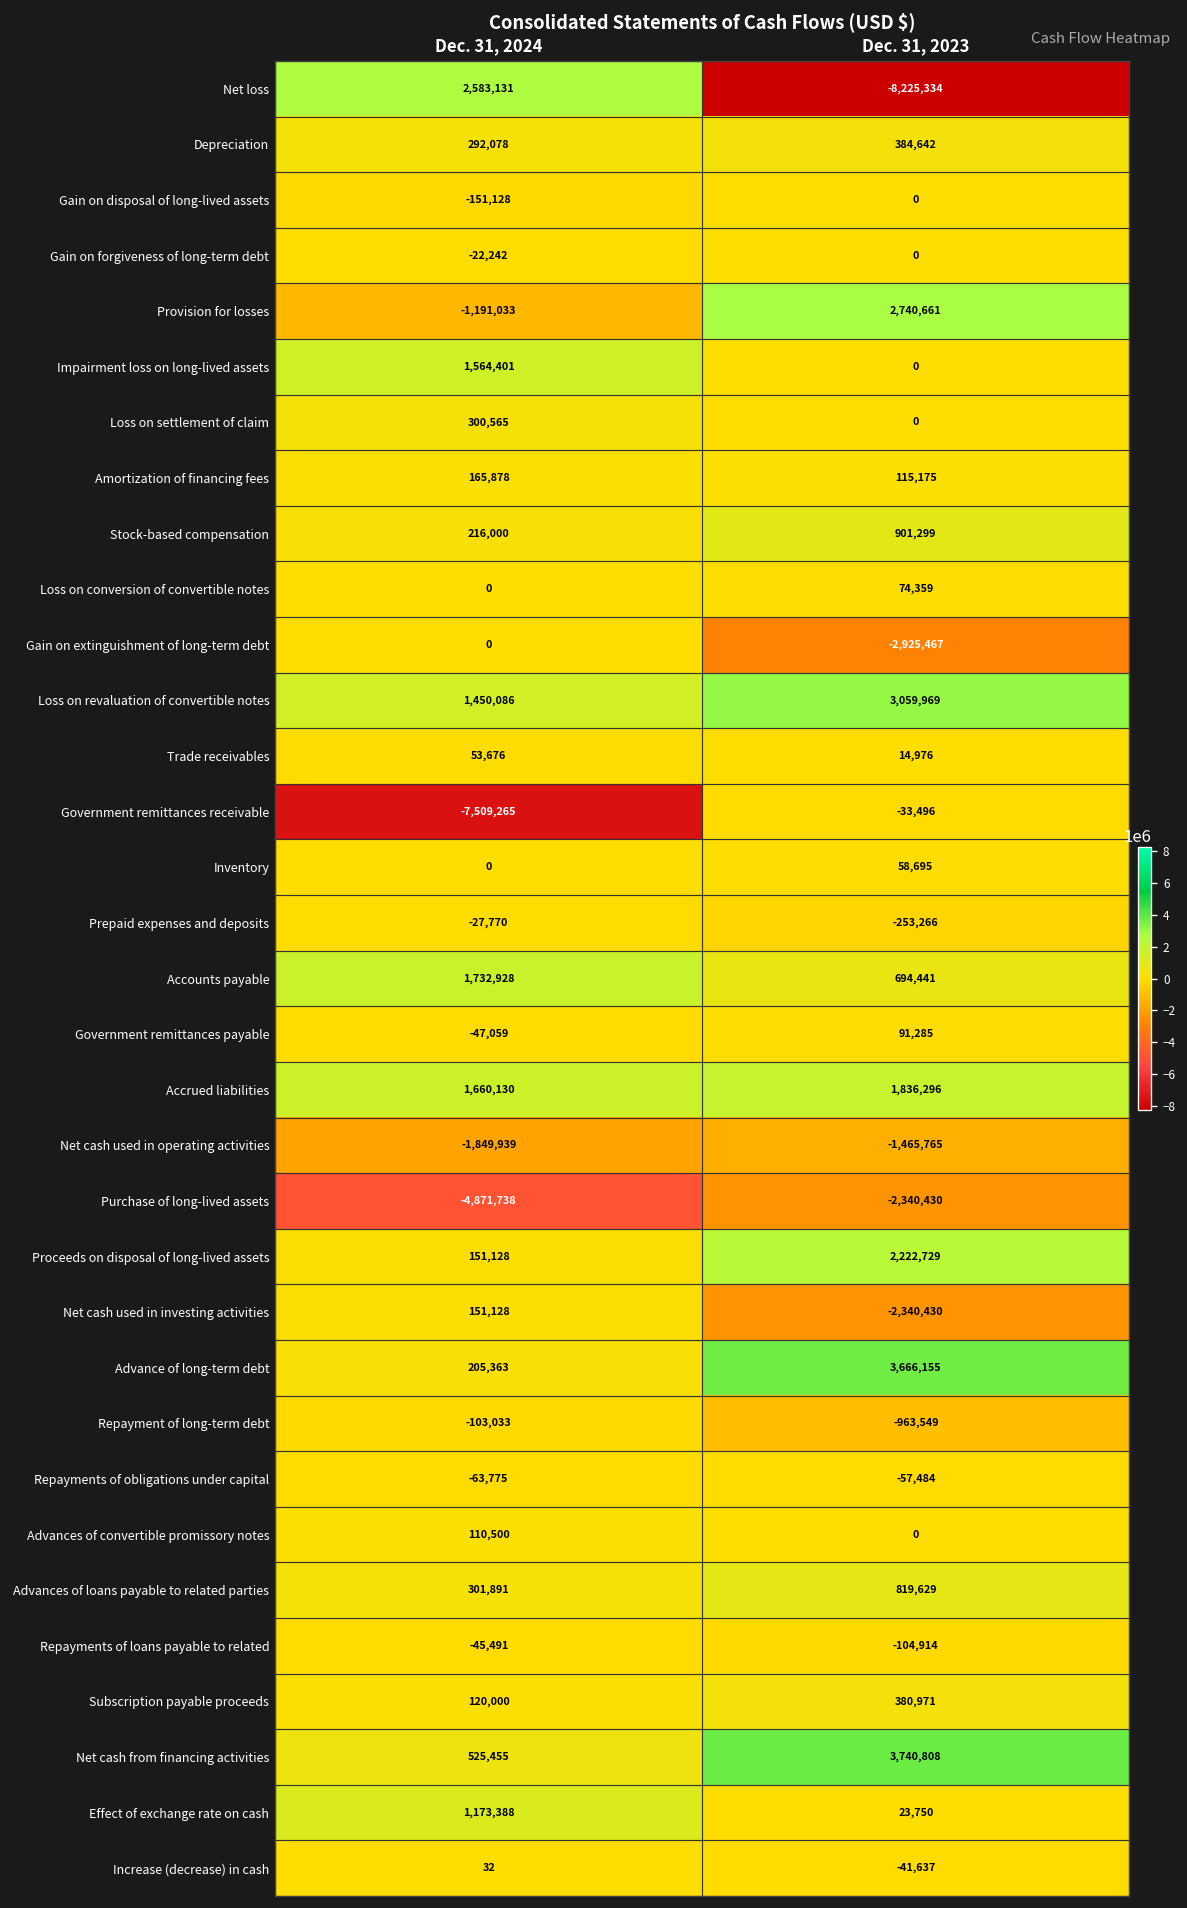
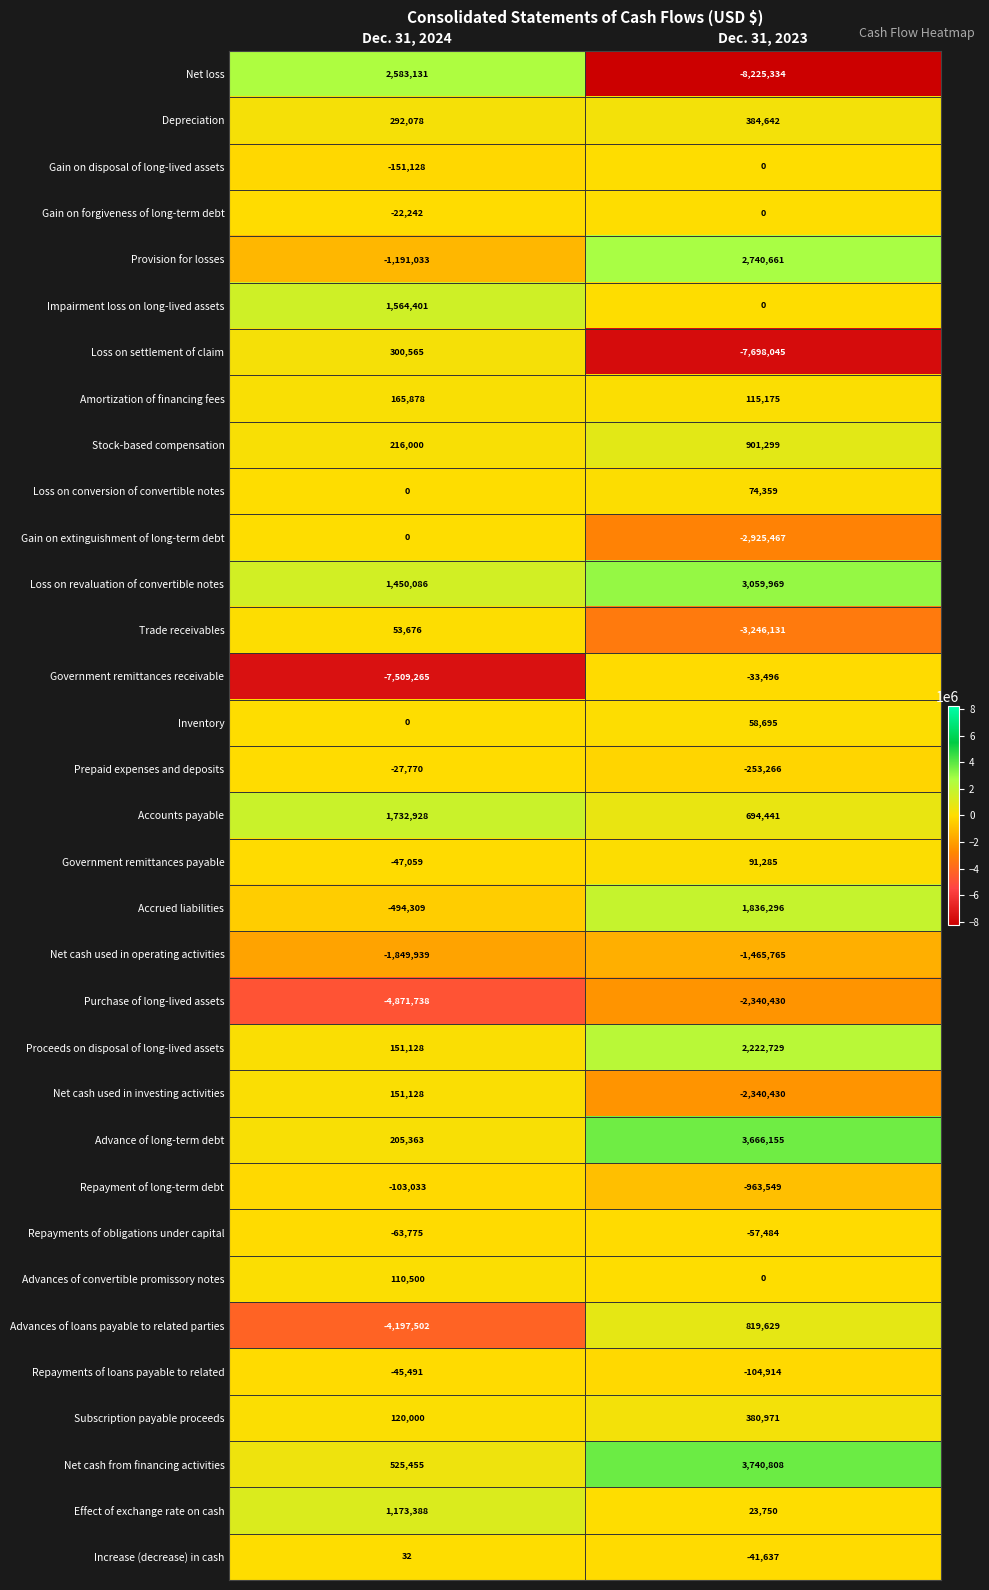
  {
    "Net loss": {
      "Dec. 31, 2024": "2,583,131",
      "Dec. 31, 2023": "-8,225,334"
    },
    "Depreciation": {
      "Dec. 31, 2024": "292,078",
      "Dec. 31, 2023": "384,642"
    },
    "Gain on disposal of long-lived assets": {
      "Dec. 31, 2024": "-151,128",
      "Dec. 31, 2023": "0"
    },
    "Gain on forgiveness of long-term debt": {
      "Dec. 31, 2024": "-22,242",
      "Dec. 31, 2023": "0"
    },
    "Provision for losses": {
      "Dec. 31, 2024": "-1,191,033",
      "Dec. 31, 2023": "2,740,661"
    },
    "Impairment loss on long-lived assets": {
      "Dec. 31, 2024": "1,564,401",
      "Dec. 31, 2023": "0"
    },
    "Loss on settlement of claim": {
      "Dec. 31, 2024": "300,565",
-     "Dec. 31, 2023": "0"
+     "Dec. 31, 2023": "-7,698,045"
    },
    "Amortization of financing fees": {
      "Dec. 31, 2024": "165,878",
      "Dec. 31, 2023": "115,175"
    },
    "Stock-based compensation": {
      "Dec. 31, 2024": "216,000",
      "Dec. 31, 2023": "901,299"
    },
    "Loss on conversion of convertible notes": {
      "Dec. 31, 2024": "0",
      "Dec. 31, 2023": "74,359"
    },
    "Gain on extinguishment of long-term debt": {
      "Dec. 31, 2024": "0",
      "Dec. 31, 2023": "-2,925,467"
    },
    "Loss on revaluation of convertible notes": {
      "Dec. 31, 2024": "1,450,086",
      "Dec. 31, 2023": "3,059,969"
    },
    "Trade receivables": {
      "Dec. 31, 2024": "53,676",
-     "Dec. 31, 2023": "14,976"
+     "Dec. 31, 2023": "-3,246,131"
    },
    "Government remittances receivable": {
      "Dec. 31, 2024": "-7,509,265",
      "Dec. 31, 2023": "-33,496"
    },
    "Inventory": {
      "Dec. 31, 2024": "0",
      "Dec. 31, 2023": "58,695"
    },
    "Prepaid expenses and deposits": {
      "Dec. 31, 2024": "-27,770",
      "Dec. 31, 2023": "-253,266"
    },
    "Accounts payable": {
      "Dec. 31, 2024": "1,732,928",
      "Dec. 31, 2023": "694,441"
    },
    "Government remittances payable": {
      "Dec. 31, 2024": "-47,059",
      "Dec. 31, 2023": "91,285"
    },
    "Accrued liabilities": {
-     "Dec. 31, 2024": "1,660,130",
+     "Dec. 31, 2024": "-494,309",
      "Dec. 31, 2023": "1,836,296"
    },
    "Net cash used in operating activities": {
      "Dec. 31, 2024": "-1,849,939",
      "Dec. 31, 2023": "-1,465,765"
    },
    "Purchase of long-lived assets": {
      "Dec. 31, 2024": "-4,871,738",
      "Dec. 31, 2023": "-2,340,430"
    },
    "Proceeds on disposal of long-lived assets": {
      "Dec. 31, 2024": "151,128",
      "Dec. 31, 2023": "2,222,729"
    },
    "Net cash used in investing activities": {
      "Dec. 31, 2024": "151,128",
      "Dec. 31, 2023": "-2,340,430"
    },
    "Advance of long-term debt": {
      "Dec. 31, 2024": "205,363",
      "Dec. 31, 2023": "3,666,155"
    },
    "Repayment of long-term debt": {
      "Dec. 31, 2024": "-103,033",
      "Dec. 31, 2023": "-963,549"
    },
    "Repayments of obligations under capital": {
      "Dec. 31, 2024": "-63,775",
      "Dec. 31, 2023": "-57,484"
    },
    "Advances of convertible promissory notes": {
      "Dec. 31, 2024": "110,500",
      "Dec. 31, 2023": "0"
    },
    "Advances of loans payable to related parties": {
-     "Dec. 31, 2024": "301,891",
+     "Dec. 31, 2024": "-4,197,502",
      "Dec. 31, 2023": "819,629"
    },
    "Repayments of loans payable to related": {
      "Dec. 31, 2024": "-45,491",
      "Dec. 31, 2023": "-104,914"
    },
    "Subscription payable proceeds": {
      "Dec. 31, 2024": "120,000",
      "Dec. 31, 2023": "380,971"
    },
    "Net cash from financing activities": {
      "Dec. 31, 2024": "525,455",
      "Dec. 31, 2023": "3,740,808"
    },
    "Effect of exchange rate on cash": {
      "Dec. 31, 2024": "1,173,388",
      "Dec. 31, 2023": "23,750"
    },
    "Increase (decrease) in cash": {
      "Dec. 31, 2024": "32",
      "Dec. 31, 2023": "-41,637"
    }
  }
